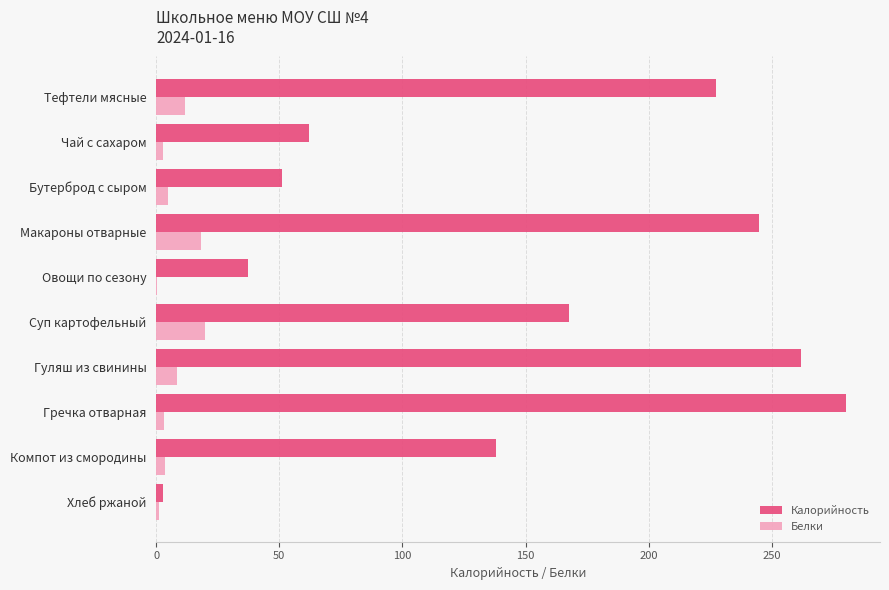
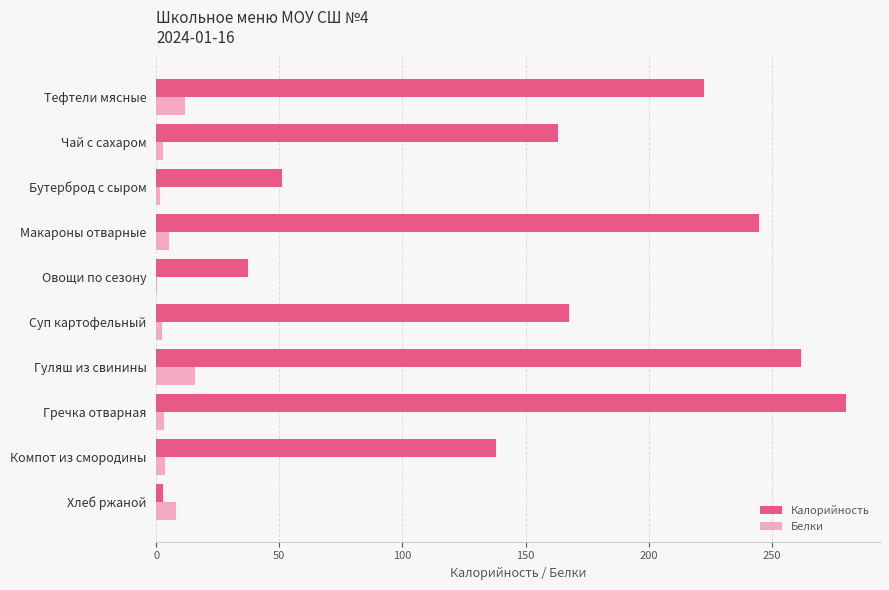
  {
    "Калорийность": {
-     "Тефтели мясные": 227,
-     "Чай с сахаром": 62,
+     "Тефтели мясные": 223,
+     "Чай с сахаром": 163,
      "Бутерброд с сыром": 51,
      "Макароны отварные": 245,
      "Овощи по сезону": 38,
      "Суп картофельный": 168,
      "Гуляш из свинины": 262,
      "Гречка отварная": 280,
      "Компот из смородины": 138,
      "Хлеб ржаной": 3
    },
    "Белки": {
      "Тефтели мясные": 12,
      "Чай с сахаром": 3,
-     "Бутерброд с сыром": 5,
-     "Макароны отварные": 18,
-     "Суп картофельный": 20,
-     "Гуляш из свинины": 9,
+     "Бутерброд с сыром": 2,
+     "Макароны отварные": 5,
+     "Суп картофельный": 3,
+     "Гуляш из свинины": 16,
      "Гречка отварная": 3,
      "Компот из смородины": 4,
-     "Хлеб ржаной": 1
+     "Хлеб ржаной": 8
    }
  }
